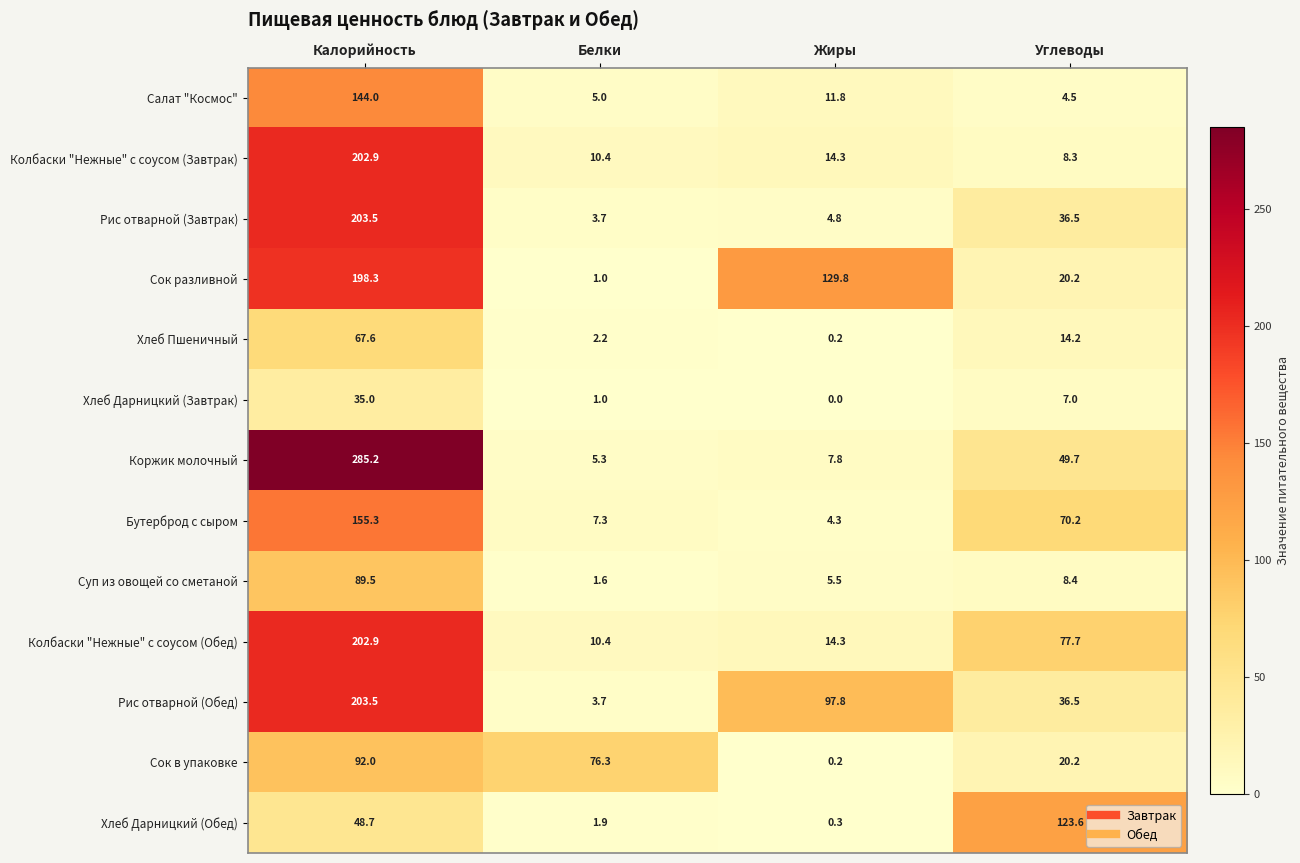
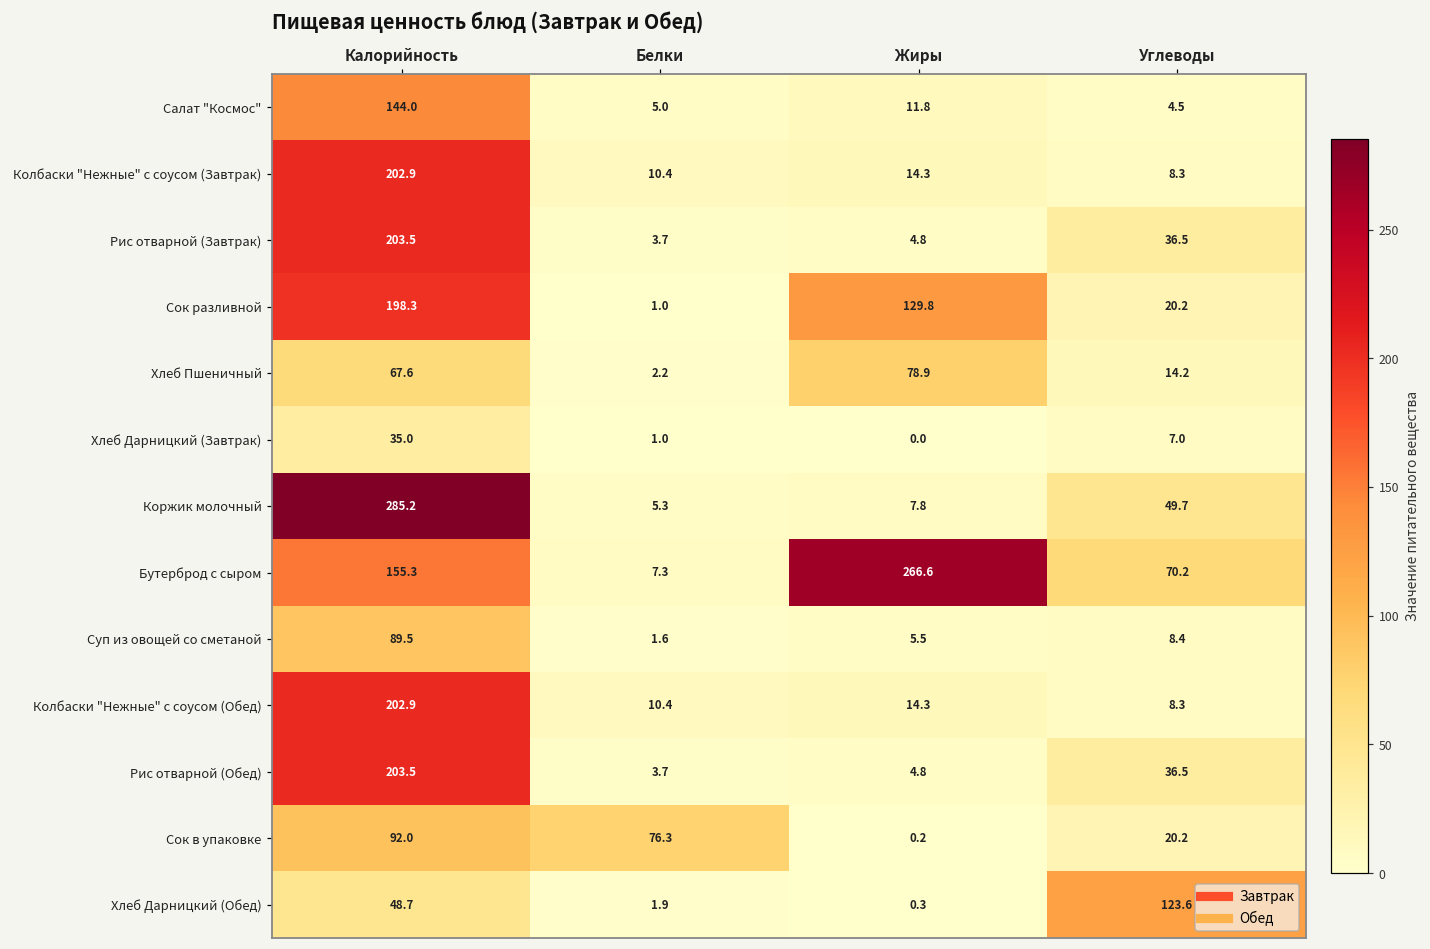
  {
    "Салат \"Космос\"": {
      "Калорийность": 144.0,
      "Белки": 5.0,
      "Жиры": 11.8,
      "Углеводы": 4.5
    },
    "Колбаски \"Нежные\" с соусом (Завтрак)": {
      "Калорийность": 202.9,
      "Белки": 10.4,
      "Жиры": 14.3,
      "Углеводы": 8.3
    },
    "Рис отварной (Завтрак)": {
      "Калорийность": 203.5,
      "Белки": 3.7,
      "Жиры": 4.8,
      "Углеводы": 36.5
    },
    "Сок разливной": {
      "Калорийность": 198.3,
      "Белки": 1.0,
      "Жиры": 129.8,
      "Углеводы": 20.2
    },
    "Хлеб Пшеничный": {
      "Калорийность": 67.6,
      "Белки": 2.2,
-     "Жиры": 0.2,
+     "Жиры": 78.9,
      "Углеводы": 14.2
    },
    "Хлеб Дарницкий (Завтрак)": {
      "Калорийность": 35.0,
      "Белки": 1.0,
      "Жиры": 0.0,
      "Углеводы": 7.0
    },
    "Коржик молочный": {
      "Калорийность": 285.2,
      "Белки": 5.3,
      "Жиры": 7.8,
      "Углеводы": 49.7
    },
    "Бутерброд с сыром": {
      "Калорийность": 155.3,
      "Белки": 7.3,
-     "Жиры": 4.3,
+     "Жиры": 266.6,
      "Углеводы": 70.2
    },
    "Суп из овощей со сметаной": {
      "Калорийность": 89.5,
      "Белки": 1.6,
      "Жиры": 5.5,
      "Углеводы": 8.4
    },
    "Колбаски \"Нежные\" с соусом (Обед)": {
      "Калорийность": 202.9,
      "Белки": 10.4,
      "Жиры": 14.3,
-     "Углеводы": 77.7
+     "Углеводы": 8.3
    },
    "Рис отварной (Обед)": {
      "Калорийность": 203.5,
      "Белки": 3.7,
-     "Жиры": 97.8,
+     "Жиры": 4.8,
      "Углеводы": 36.5
    },
    "Сок в упаковке": {
      "Калорийность": 92.0,
      "Белки": 76.3,
      "Жиры": 0.2,
      "Углеводы": 20.2
    },
    "Хлеб Дарницкий (Обед)": {
      "Калорийность": 48.7,
      "Белки": 1.9,
      "Жиры": 0.3,
      "Углеводы": 123.6
    }
  }
